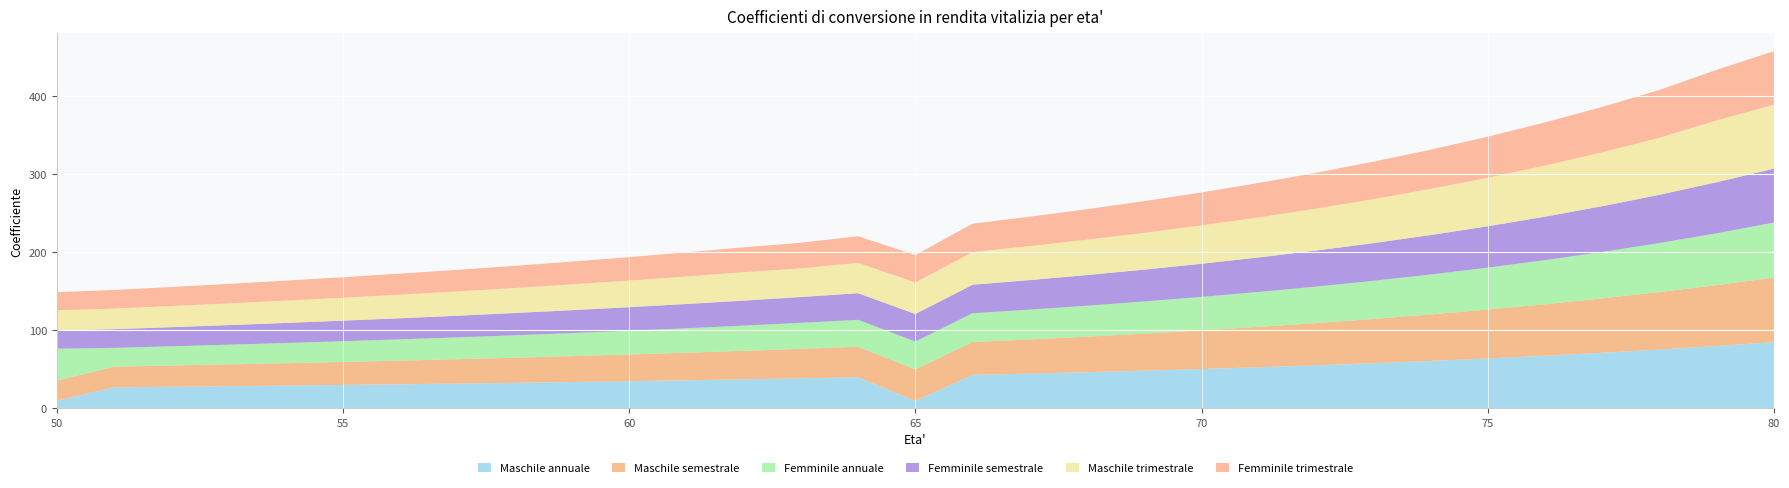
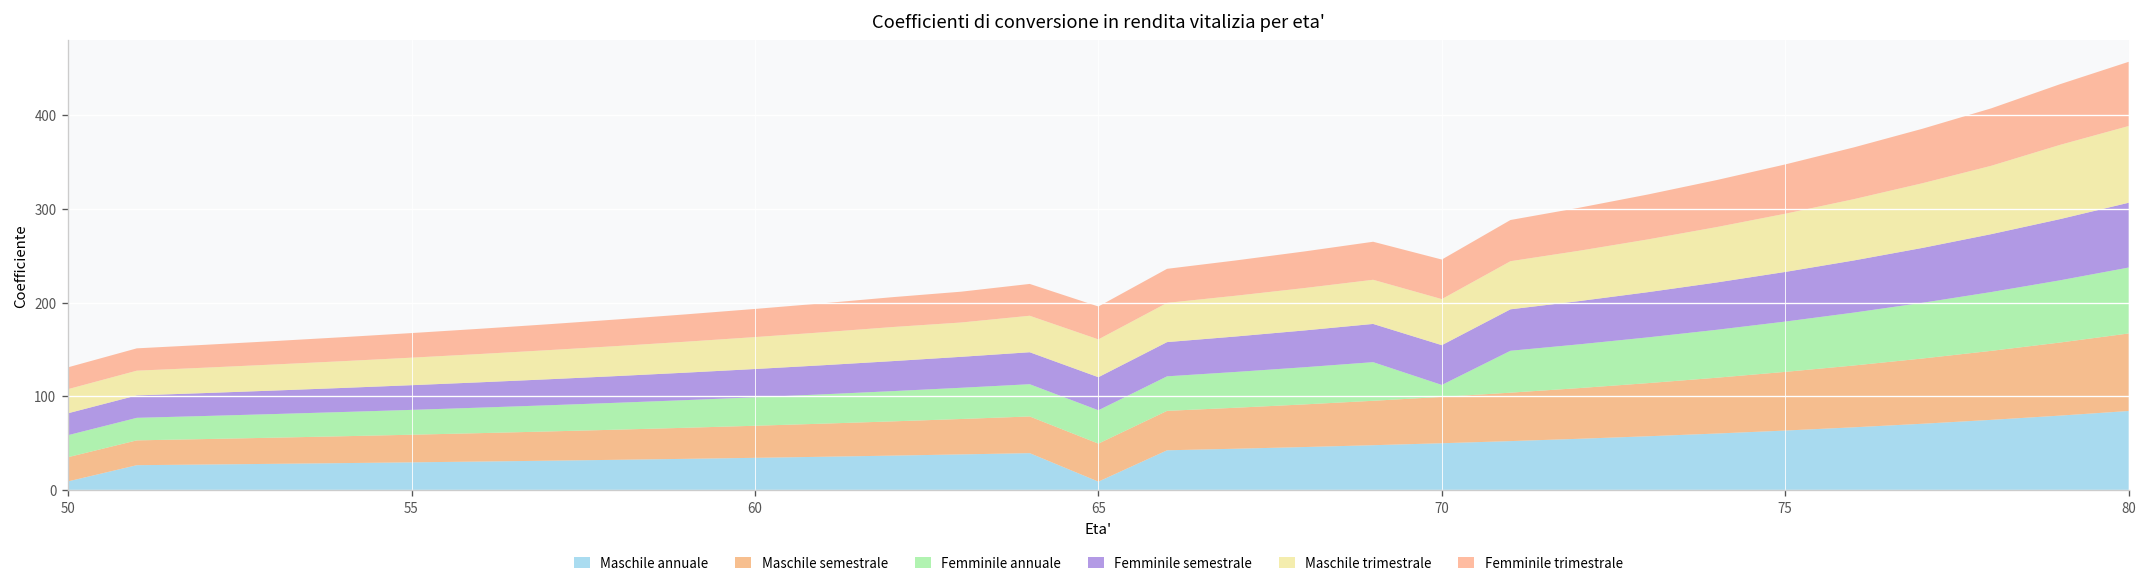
  {
    "Maschile annuale": {
      "50": 10,
      "55": 30,
      "60": 30,
      "65": 10,
      "70": 50,
      "75": 60,
      "80": 80
    },
    "Femminile annuale": {
-     "50": 40,
+     "50": 20,
      "55": 30,
      "60": 30,
      "65": 40,
-     "70": 40,
+     "70": 10,
      "75": 50,
      "80": 70
    },
    "Femminile semestrale": {
      "50": 20,
      "55": 30,
      "60": 30,
      "65": 40,
      "70": 40,
      "75": 50,
      "80": 70
    },
    "Maschile trimestrale": {
      "50": 30,
      "55": 30,
      "60": 30,
      "65": 40,
      "70": 50,
      "75": 60,
      "80": 80
    }
  }
